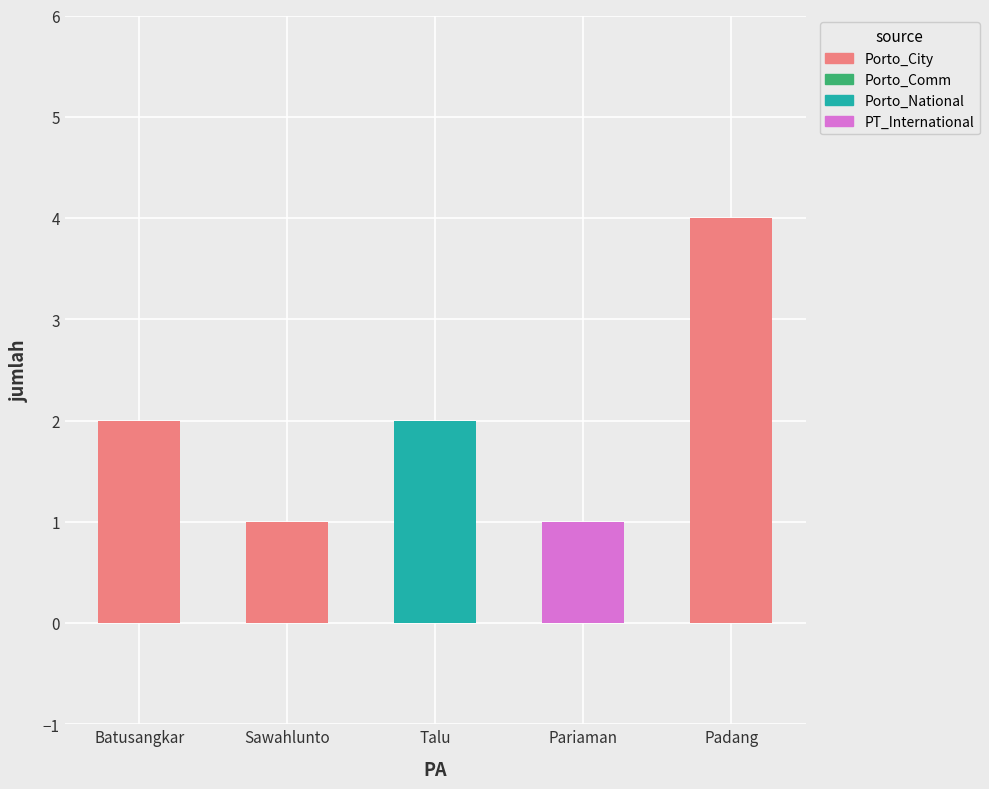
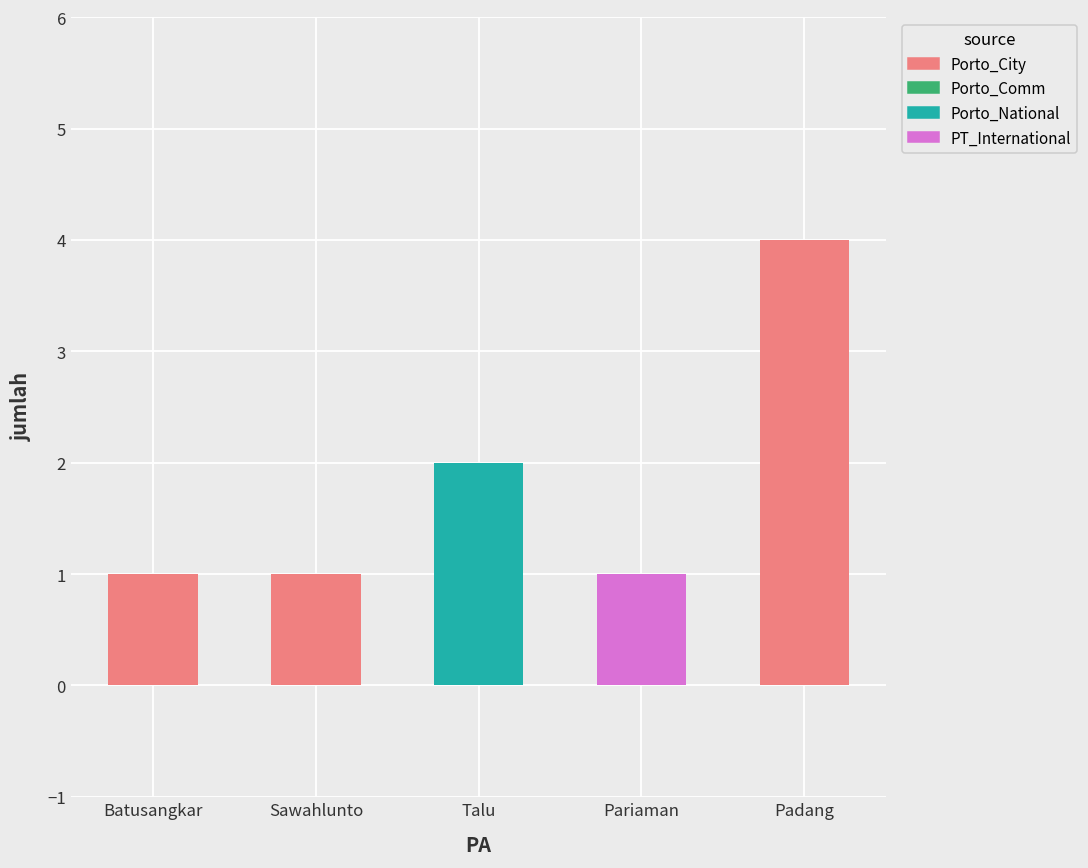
  {
-   "Batusangkar": 2,
+   "Batusangkar": 1,
    "Sawahlunto": 1,
    "Talu": 2,
    "Pariaman": 1,
    "Padang": 4
  }
